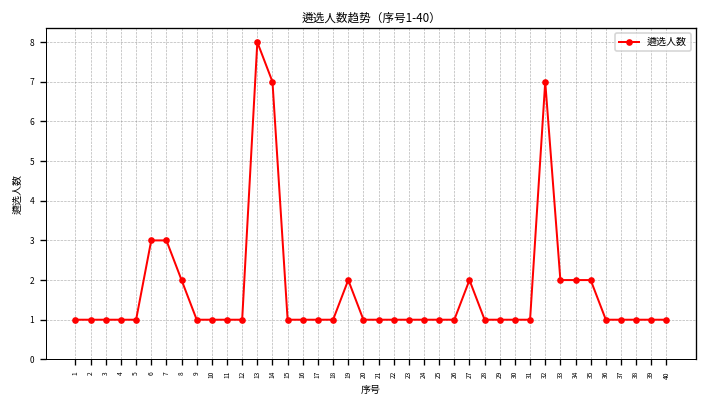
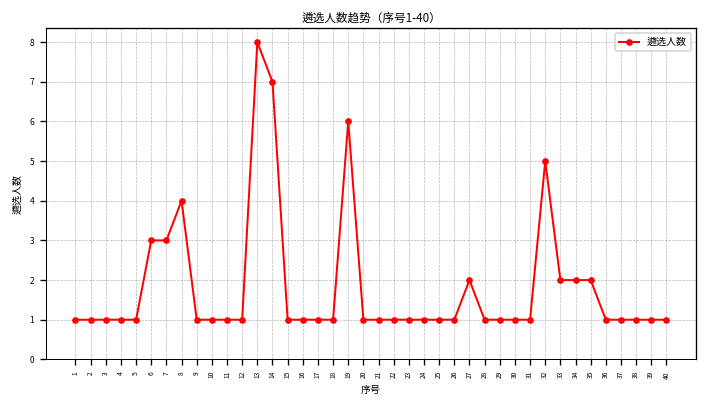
  {
    "1": 1,
    "2": 1,
    "3": 1,
    "4": 1,
    "5": 1,
    "6": 3,
    "7": 3,
-   "8": 2,
+   "8": 4,
    "9": 1,
    "10": 1,
    "11": 1,
    "12": 1,
    "13": 8,
    "14": 7,
    "15": 1,
    "16": 1,
    "17": 1,
    "18": 1,
-   "19": 2,
+   "19": 6,
    "20": 1,
    "21": 1,
    "22": 1,
    "23": 1,
    "24": 1,
    "25": 1,
    "26": 1,
    "27": 2,
    "28": 1,
    "29": 1,
    "30": 1,
    "31": 1,
-   "32": 7,
+   "32": 5,
    "33": 2,
    "34": 2,
    "35": 2,
    "36": 1,
    "37": 1,
    "38": 1,
    "39": 1,
    "40": 1
  }
